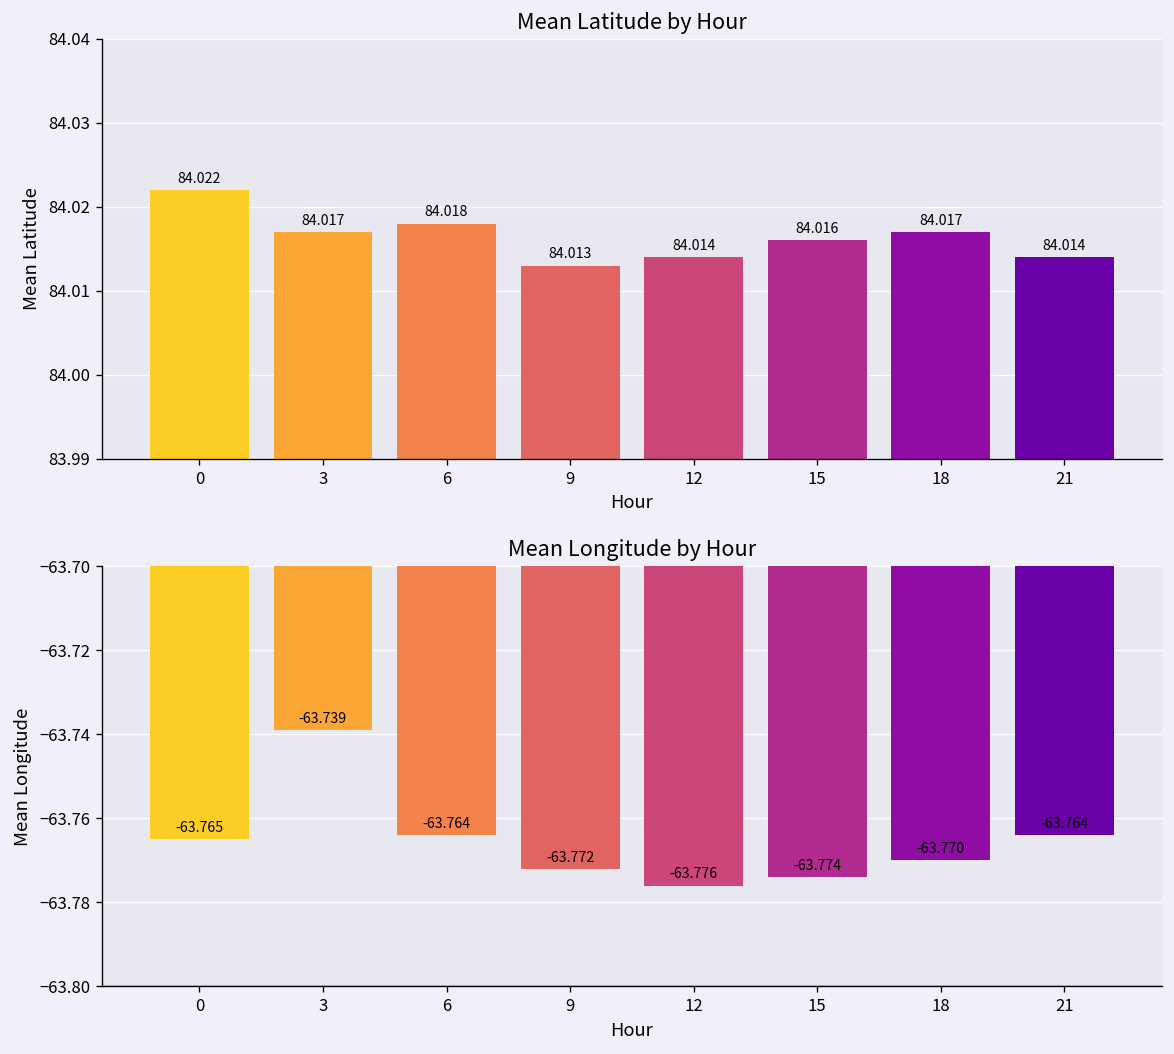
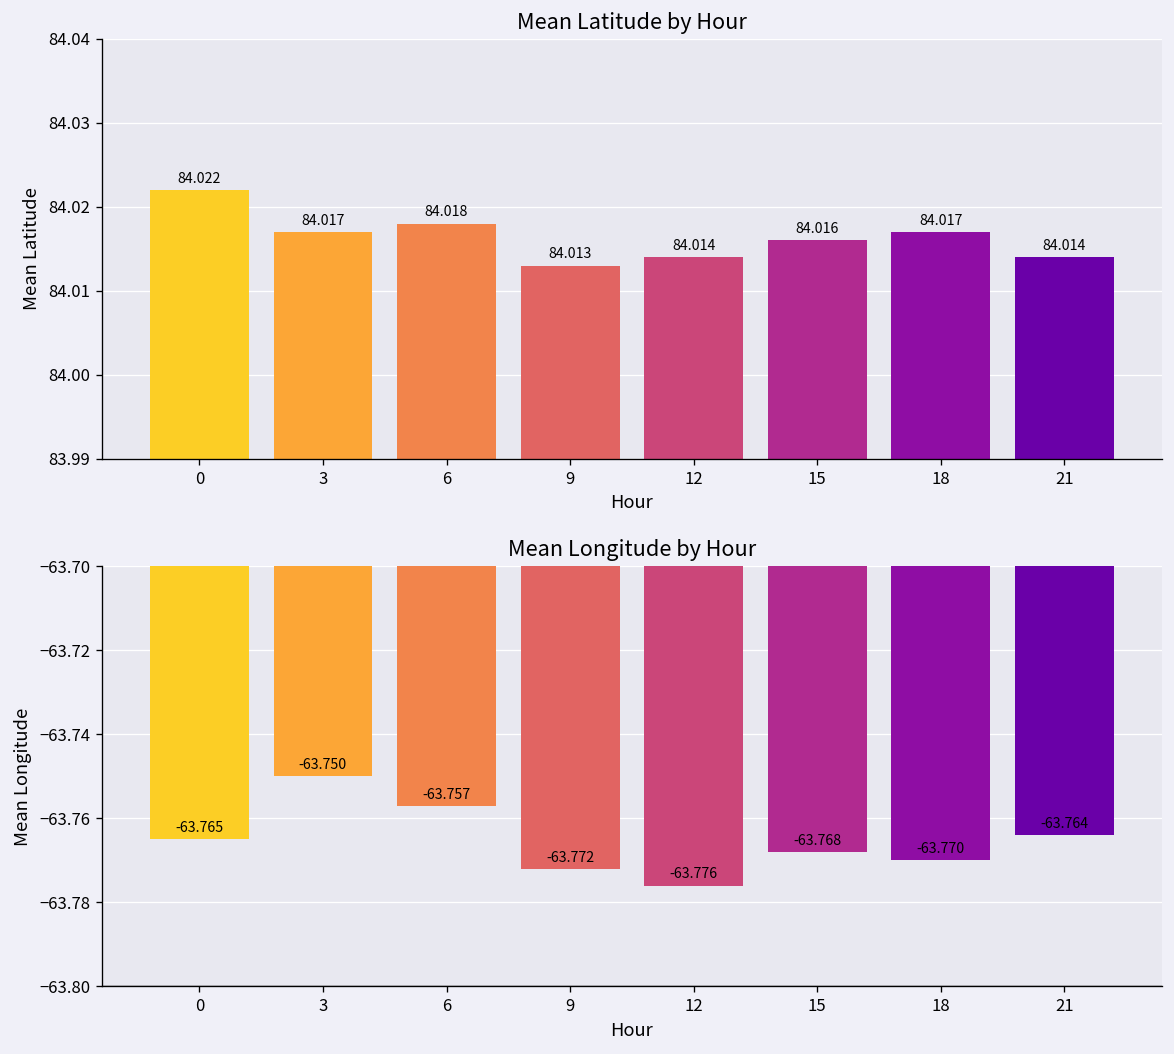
  {
    "Mean Latitude by Hour": {
      "0": 84.022,
      "3": 84.017,
      "6": 84.018,
      "9": 84.013,
      "12": 84.014,
      "15": 84.016,
      "18": 84.017,
      "21": 84.014
    },
    "Mean Longitude by Hour": {
      "0": -63.765,
-     "3": -63.739,
-     "6": -63.764,
+     "3": -63.750,
+     "6": -63.757,
      "9": -63.772,
      "12": -63.776,
-     "15": -63.774,
+     "15": -63.768,
      "18": -63.770,
      "21": -63.764
    }
  }
